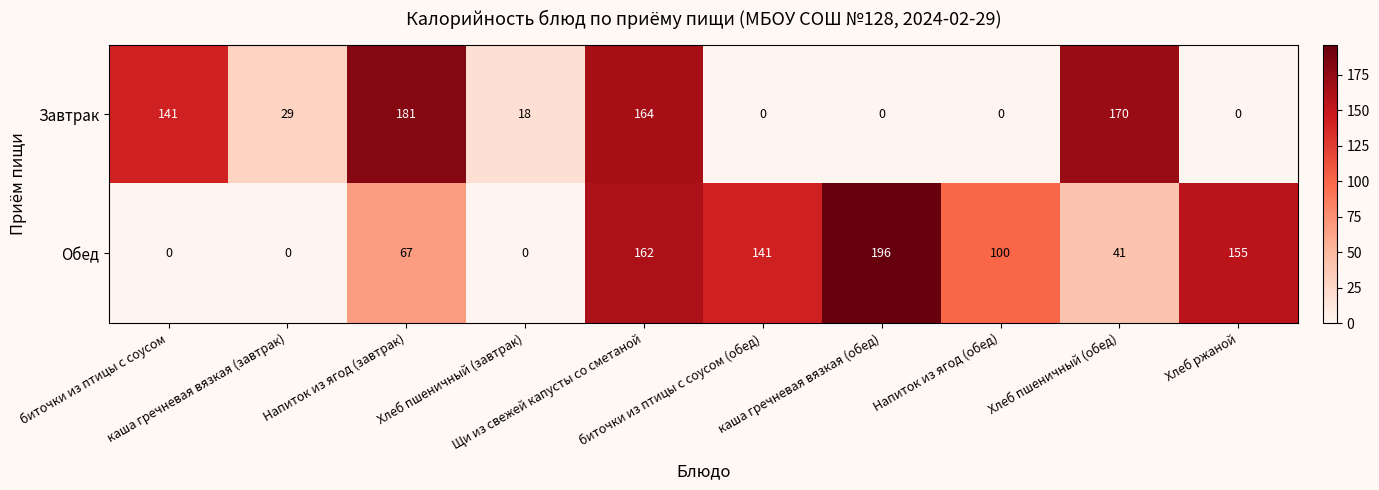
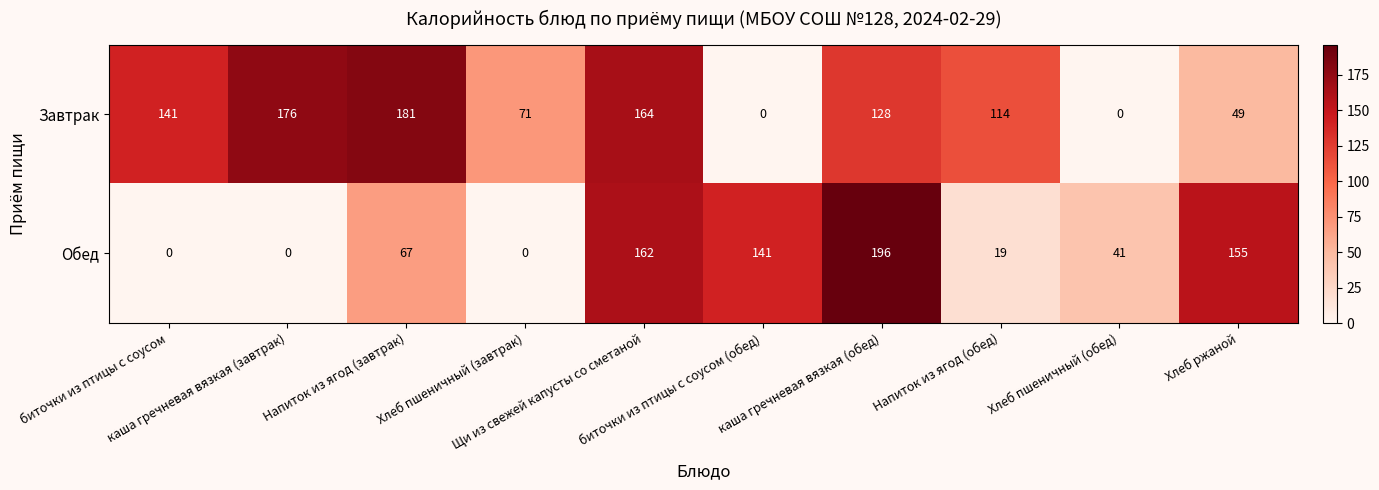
  {
    "Завтрак": {
      "биточки из птицы с соусом": 141,
-     "каша гречневая вязкая (завтрак)": 29,
+     "каша гречневая вязкая (завтрак)": 176,
      "Напиток из ягод (завтрак)": 181,
-     "Хлеб пшеничный (завтрак)": 18,
+     "Хлеб пшеничный (завтрак)": 71,
      "Щи из свежей капусты со сметаной": 164,
      "биточки из птицы с соусом (обед)": 0,
-     "каша гречневая вязкая (обед)": 0,
-     "Напиток из ягод (обед)": 0,
-     "Хлеб пшеничный (обед)": 170,
-     "Хлеб ржаной": 0
+     "каша гречневая вязкая (обед)": 128,
+     "Напиток из ягод (обед)": 114,
+     "Хлеб пшеничный (обед)": 0,
+     "Хлеб ржаной": 49
    },
    "Обед": {
      "биточки из птицы с соусом": 0,
      "каша гречневая вязкая (завтрак)": 0,
      "Напиток из ягод (завтрак)": 67,
      "Хлеб пшеничный (завтрак)": 0,
      "Щи из свежей капусты со сметаной": 162,
      "биточки из птицы с соусом (обед)": 141,
      "каша гречневая вязкая (обед)": 196,
-     "Напиток из ягод (обед)": 100,
+     "Напиток из ягод (обед)": 19,
      "Хлеб пшеничный (обед)": 41,
      "Хлеб ржаной": 155
    }
  }
